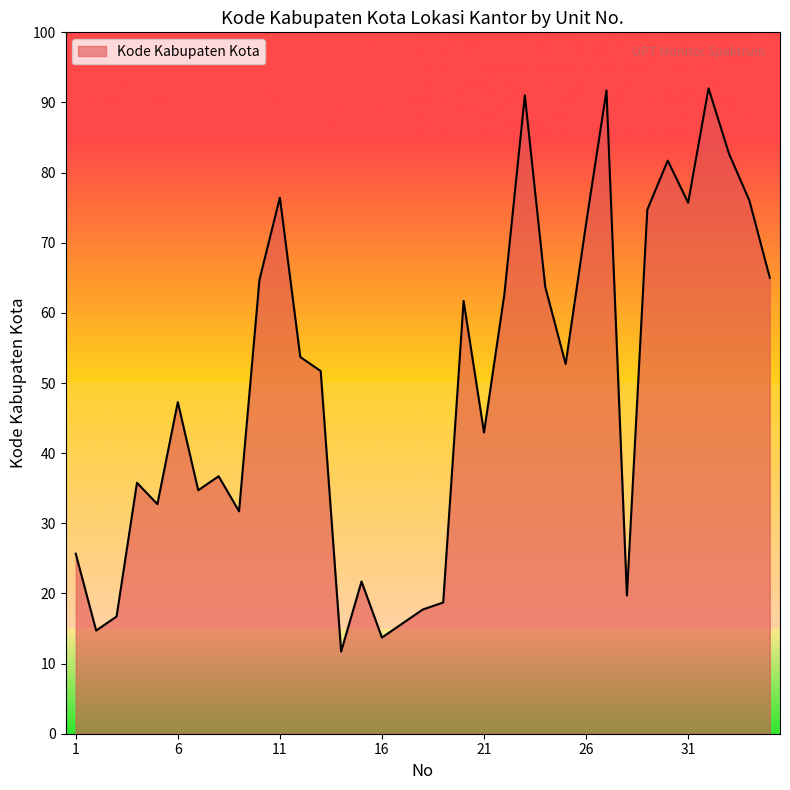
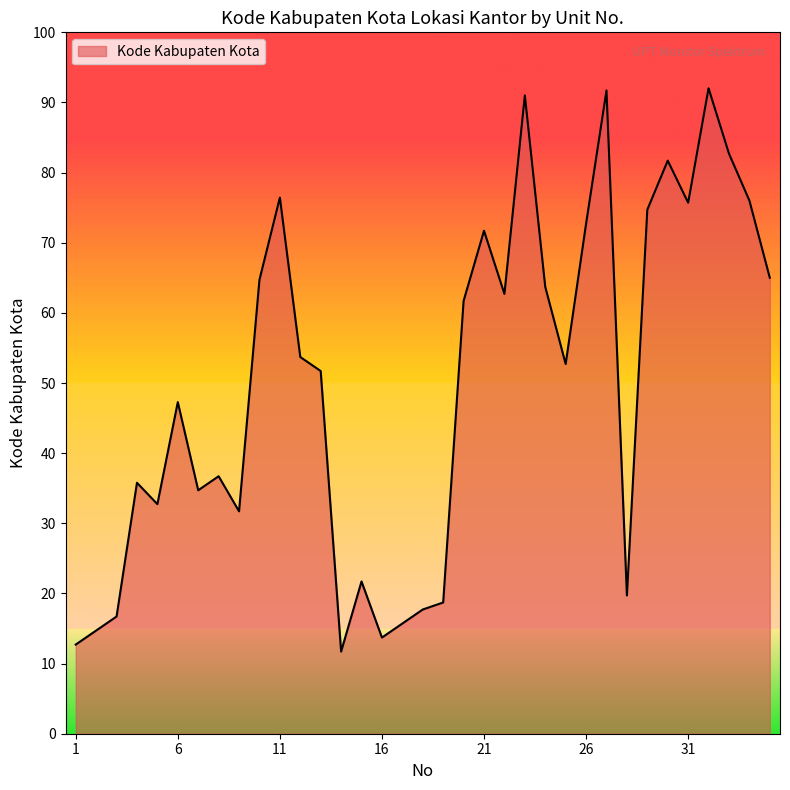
  {
-   "1": 26,
+   "1": 13,
    "6": 47,
    "11": 76,
    "16": 14,
-   "21": 43,
+   "21": 72,
    "26": 73,
    "31": 76
  }
